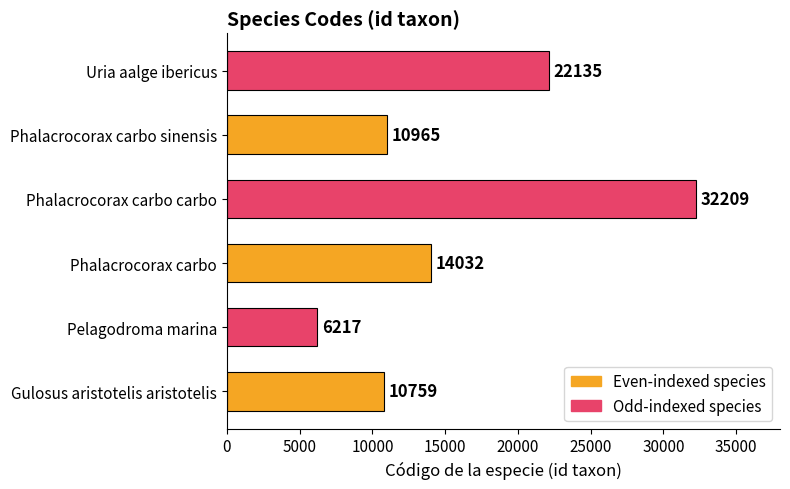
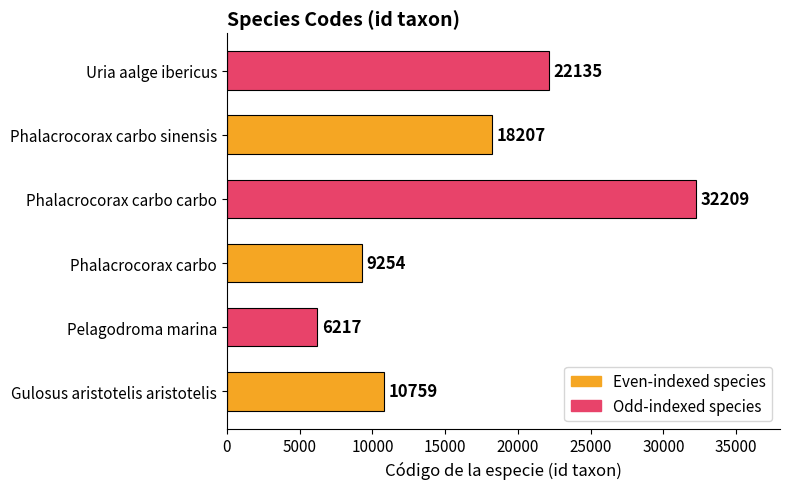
  {
    "Uria aalge ibericus": 22135,
-   "Phalacrocorax carbo sinensis": 10965,
+   "Phalacrocorax carbo sinensis": 18207,
    "Phalacrocorax carbo carbo": 32209,
-   "Phalacrocorax carbo": 14032,
+   "Phalacrocorax carbo": 9254,
    "Pelagodroma marina": 6217,
    "Gulosus aristotelis aristotelis": 10759
  }
